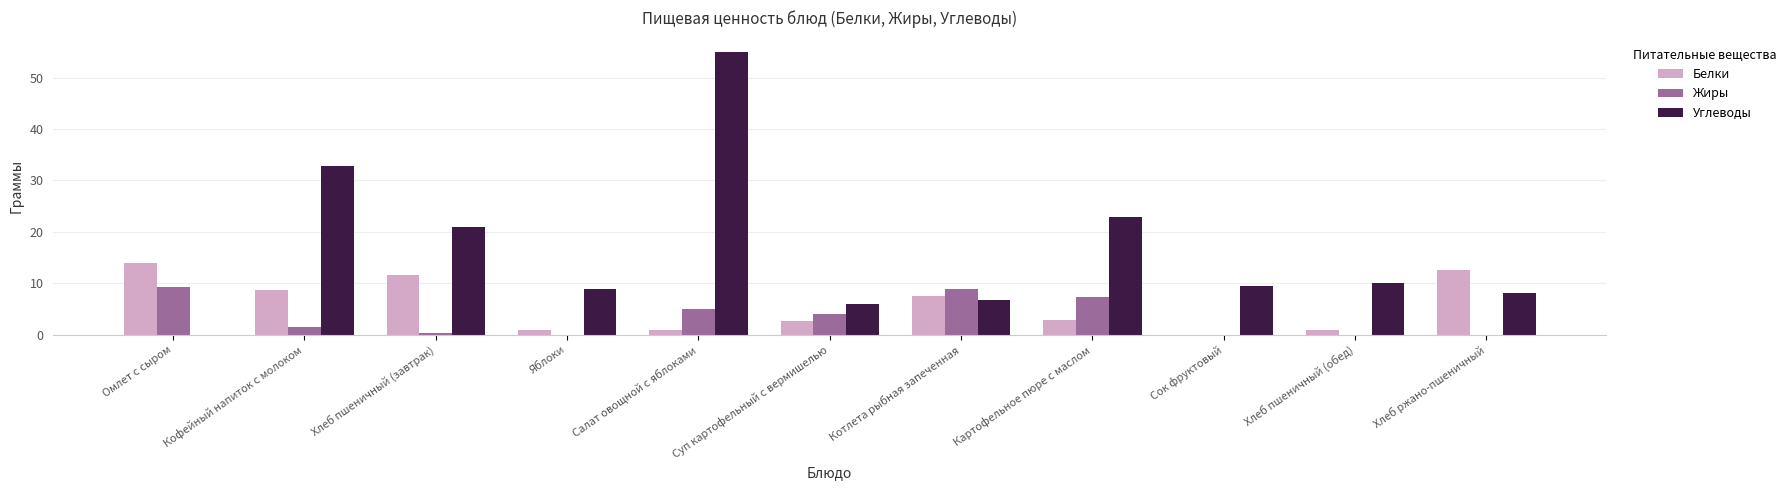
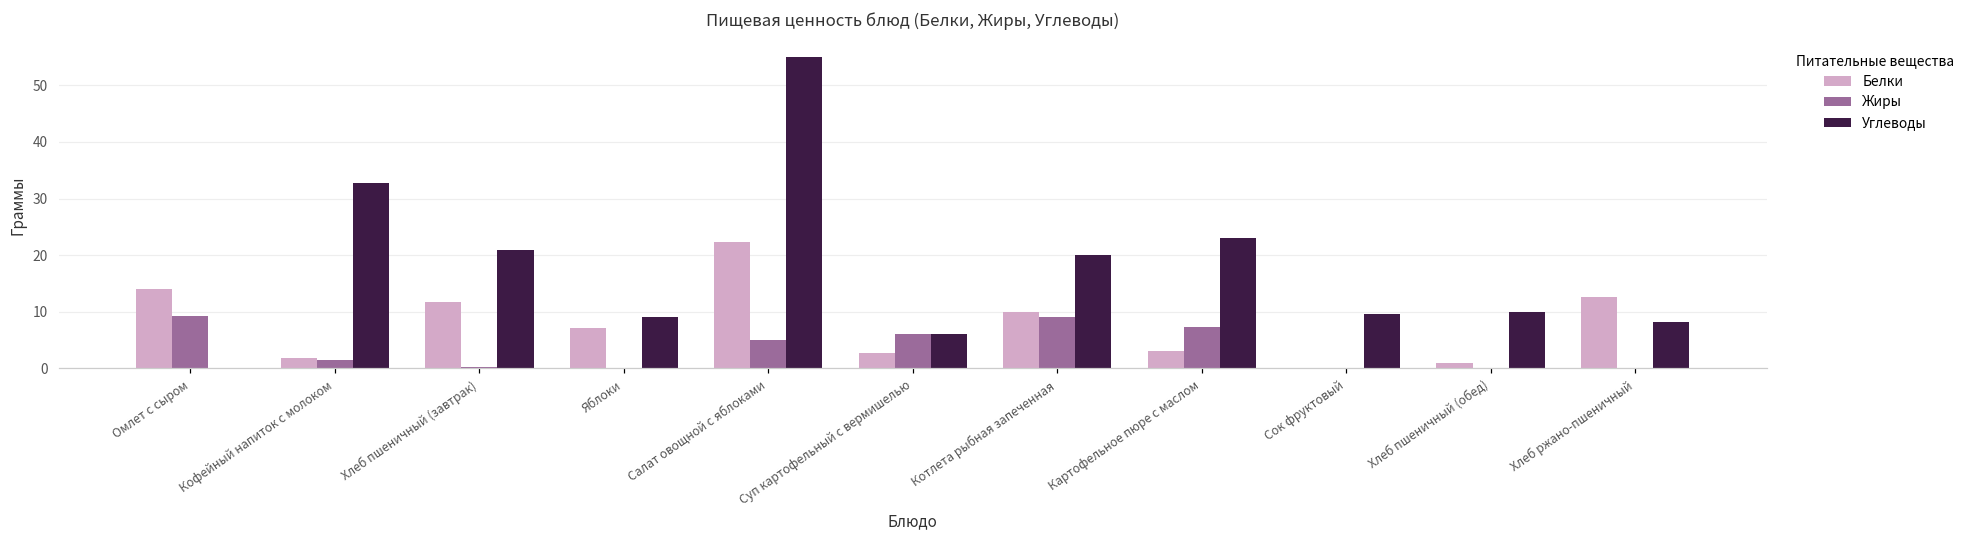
  {
    "Белки": {
      "Омлет с сыром": 14,
-     "Кофейный напиток с молоком": 9,
+     "Кофейный напиток с молоком": 2,
      "Хлеб пшеничный (завтрак)": 12,
-     "Яблоки": 1,
-     "Салат овощной с яблоками": 1,
+     "Яблоки": 7,
+     "Салат овощной с яблоками": 22,
      "Суп картофельный с вермишелью": 3,
-     "Котлета рыбная запеченная": 8,
+     "Котлета рыбная запеченная": 10,
      "Картофельное пюре с маслом": 3,
      "Сок фруктовый": 0,
      "Хлеб пшеничный (обед)": 1,
      "Хлеб ржано-пшеничный": 13
    },
    "Жиры": {
      "Омлет с сыром": 9,
      "Кофейный напиток с молоком": 2,
      "Яблоки": 0,
      "Салат овощной с яблоками": 5,
-     "Суп картофельный с вермишелью": 4,
+     "Суп картофельный с вермишелью": 6,
      "Котлета рыбная запеченная": 9,
      "Картофельное пюре с маслом": 7,
      "Сок фруктовый": 0,
      "Хлеб пшеничный (обед)": 0,
      "Хлеб ржано-пшеничный": 0
    },
    "Углеводы": {
      "Кофейный напиток с молоком": 33,
      "Хлеб пшеничный (завтрак)": 21,
      "Яблоки": 9,
      "Салат овощной с яблоками": 55,
      "Суп картофельный с вермишелью": 6,
-     "Котлета рыбная запеченная": 7,
+     "Котлета рыбная запеченная": 20,
      "Картофельное пюре с маслом": 23,
      "Сок фруктовый": 10,
      "Хлеб пшеничный (обед)": 10,
      "Хлеб ржано-пшеничный": 8
    }
  }
